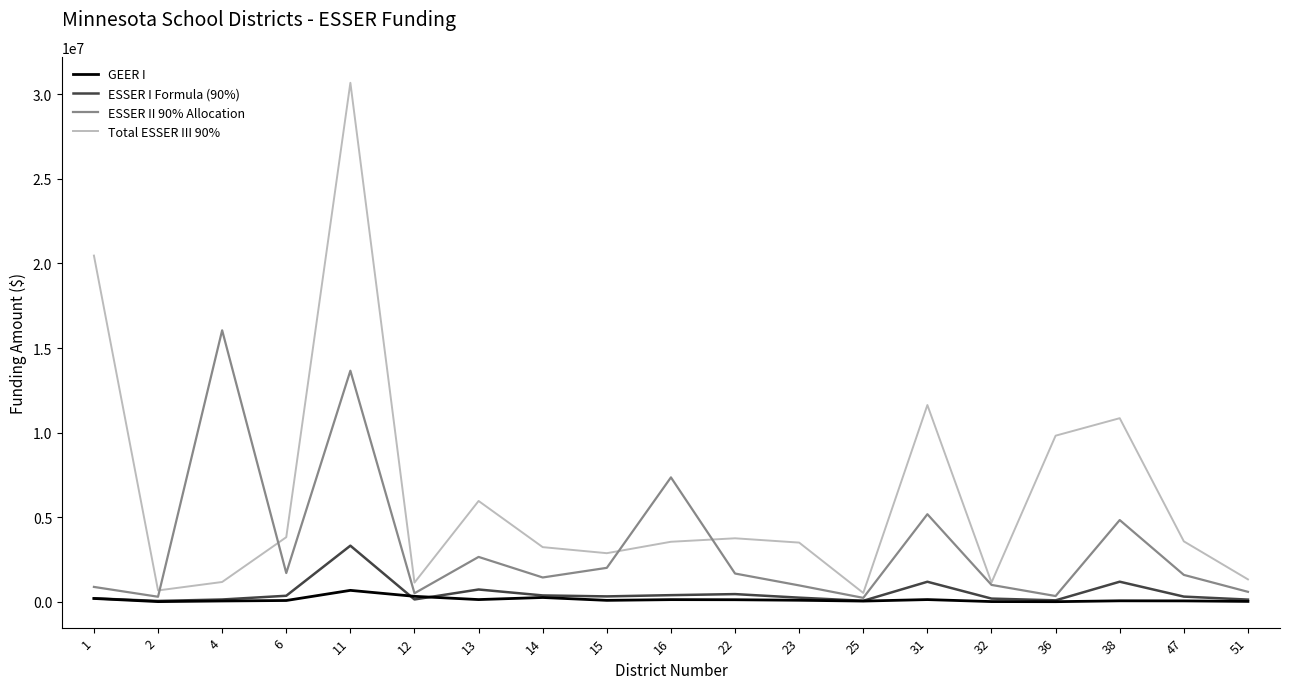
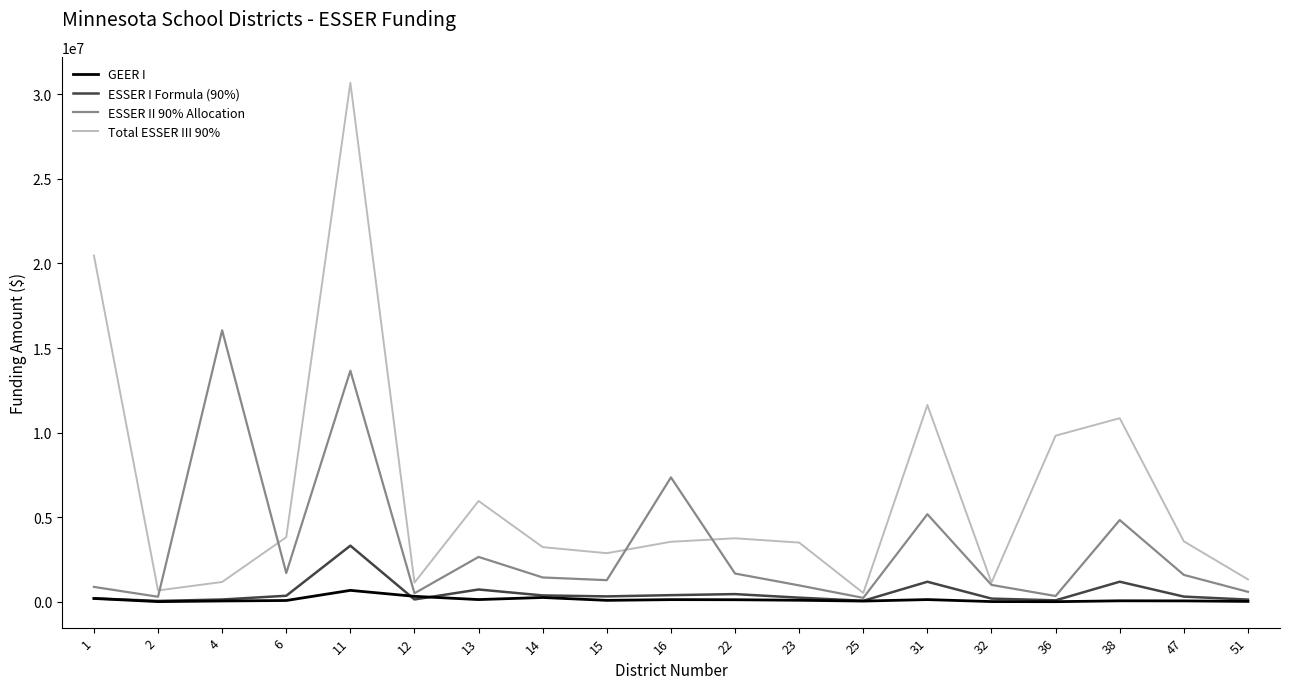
  {
    "GEER I": {
      "6": 100000,
      "11": 700000,
      "12": 300000,
      "13": 100000,
      "15": 100000,
      "16": 100000,
      "22": 100000,
      "23": 100000,
      "31": 100000,
      "32": 0,
      "38": 100000,
      "47": 100000
    },
    "ESSER I Formula (90%)": {
      "6": 400000,
      "11": 3300000,
      "12": 100000,
      "13": 700000,
      "15": 300000,
      "16": 400000,
      "22": 500000,
      "23": 200000,
      "31": 1200000,
      "32": 200000,
      "38": 1200000,
      "47": 300000
    },
    "ESSER II 90% Allocation": {
      "1": 900000,
      "2": 300000,
      "4": 16000000,
      "6": 1700000,
      "11": 13700000,
      "12": 500000,
      "13": 2700000,
      "14": 1400000,
-     "15": 2000000,
+     "15": 1300000,
      "16": 7400000,
      "22": 1700000,
      "23": 1000000,
      "25": 200000,
      "31": 5200000,
      "36": 300000,
      "38": 4800000,
      "47": 1600000,
      "51": 600000
    },
    "Total ESSER III 90%": {
      "1": 20500000,
      "2": 700000,
      "4": 1200000,
      "6": 3800000,
      "11": 30700000,
      "12": 1100000,
      "13": 6000000,
      "14": 3200000,
      "15": 2900000,
      "16": 3500000,
      "22": 3800000,
      "23": 3500000,
      "25": 500000,
      "31": 11600000,
      "36": 9800000,
      "38": 10900000,
      "47": 3600000,
      "51": 1300000
    }
  }
